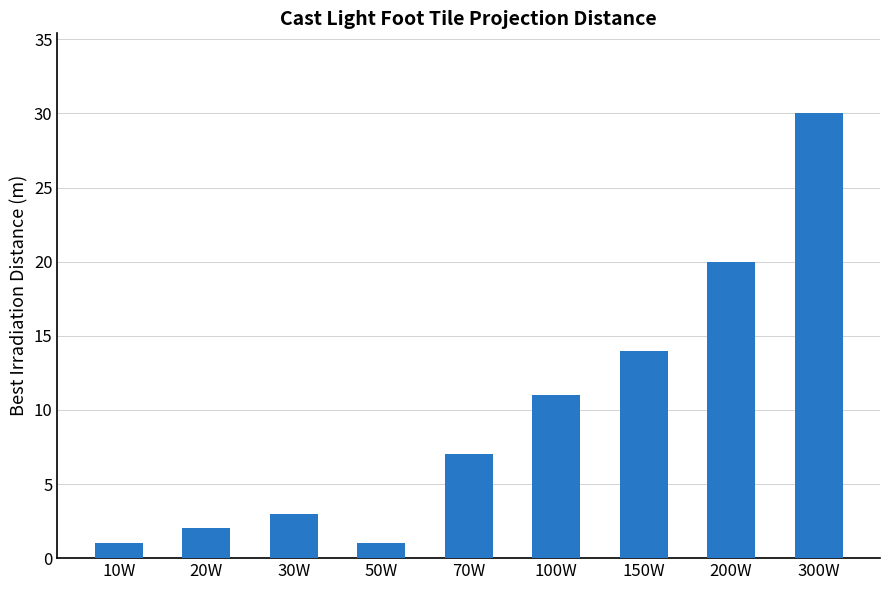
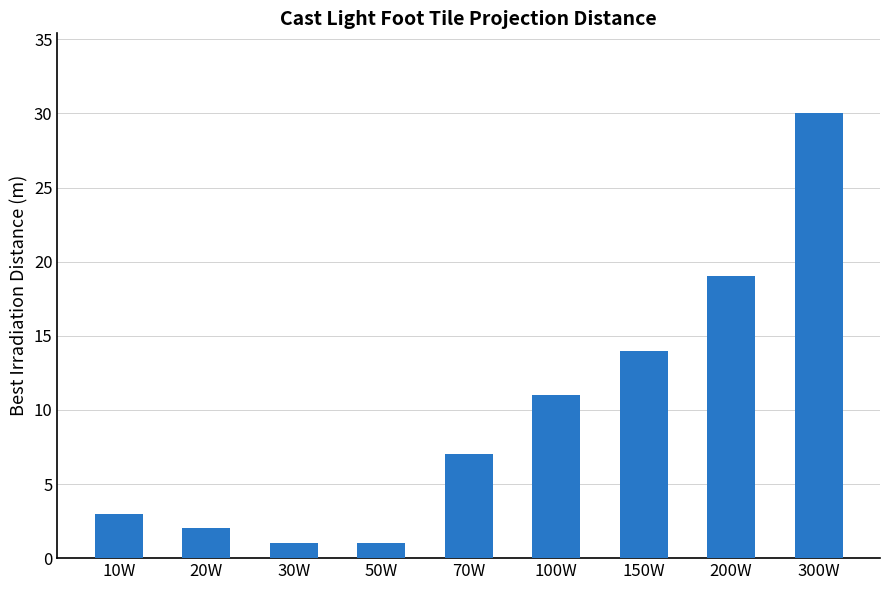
  {
-   "10W": 1,
+   "10W": 3,
    "20W": 2,
-   "30W": 3,
+   "30W": 1,
    "50W": 1,
    "70W": 7,
    "100W": 11,
    "150W": 14,
-   "200W": 20,
+   "200W": 19,
    "300W": 30
  }
